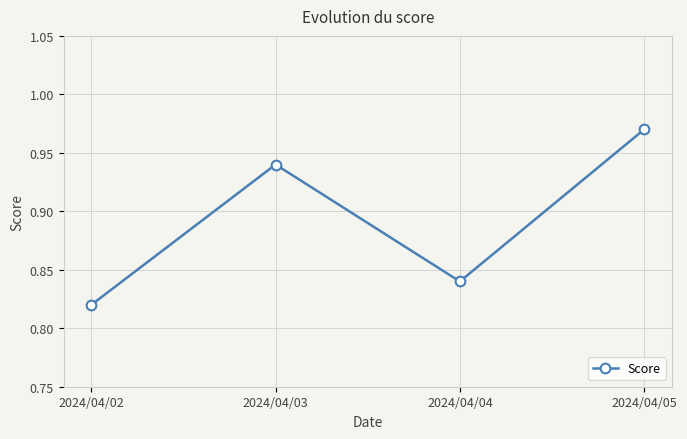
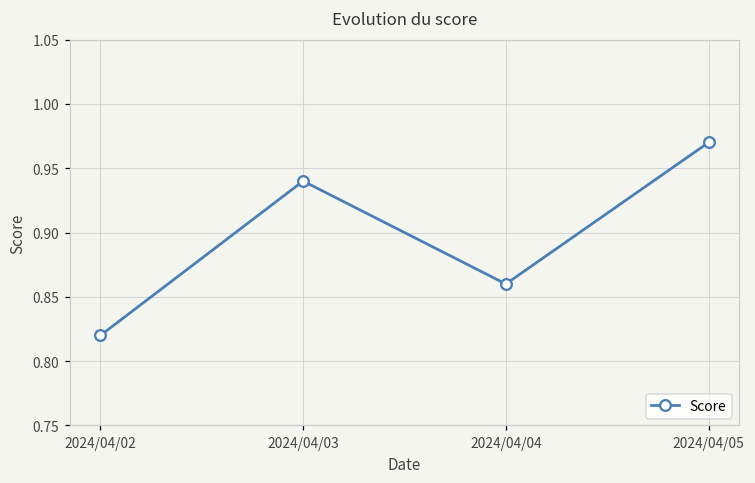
  {
    "2024/04/02": 0.82,
    "2024/04/03": 0.94,
-   "2024/04/04": 0.84,
+   "2024/04/04": 0.86,
    "2024/04/05": 0.97
  }
